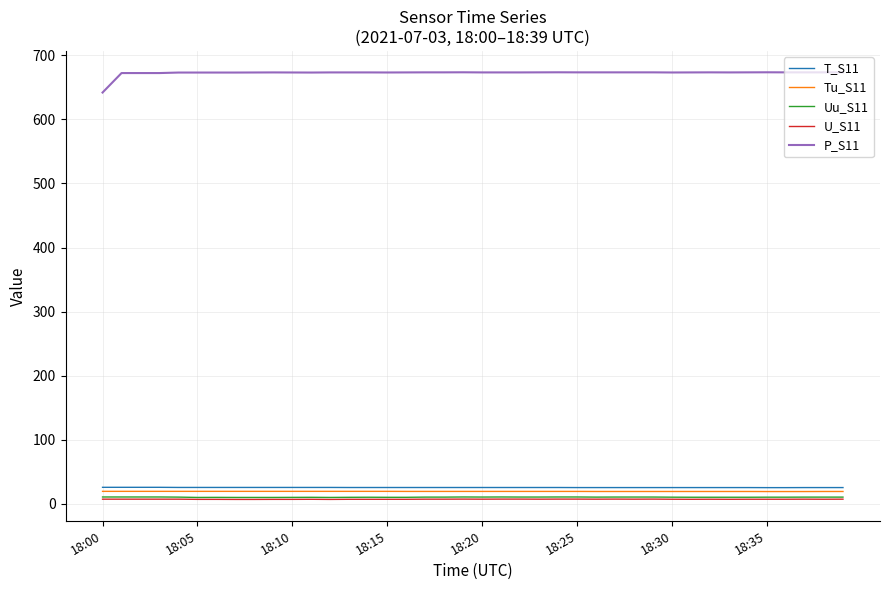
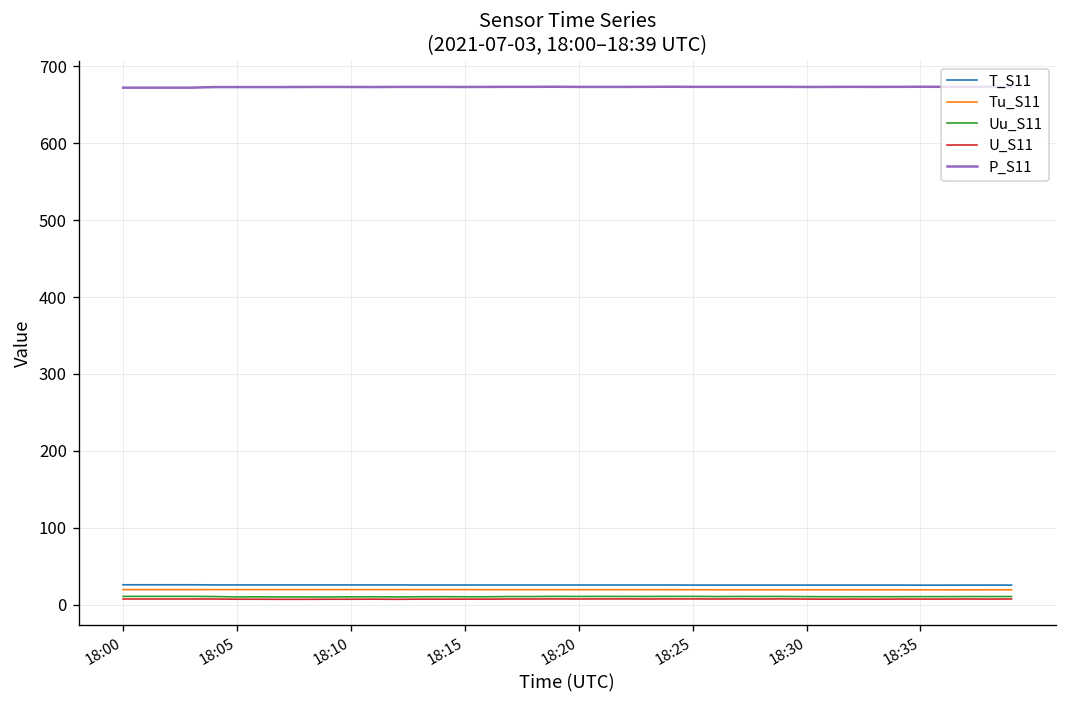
  {
    "T_S11": {
      "18:00": 30,
      "18:05": 30,
      "18:10": 30,
      "18:15": 30,
      "18:20": 30,
      "18:25": 30,
      "18:30": 30,
      "18:35": 30
    },
    "Tu_S11": {
      "18:00": 20,
      "18:05": 20,
      "18:10": 20,
      "18:15": 20,
      "18:20": 20,
      "18:25": 20,
      "18:30": 20,
      "18:35": 20
    },
    "P_S11": {
-     "18:00": 640,
+     "18:00": 670,
      "18:05": 670,
      "18:10": 670,
      "18:15": 670,
      "18:20": 670,
      "18:25": 670,
      "18:30": 670,
      "18:35": 670
    }
  }
